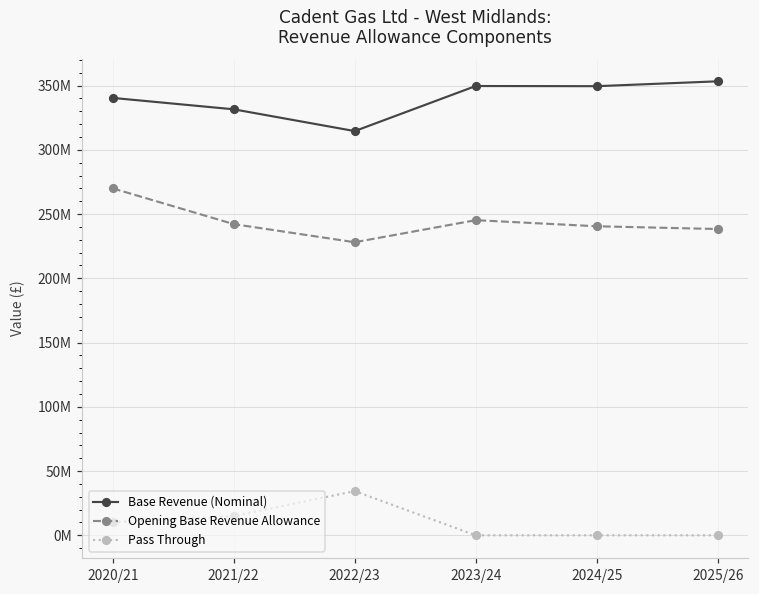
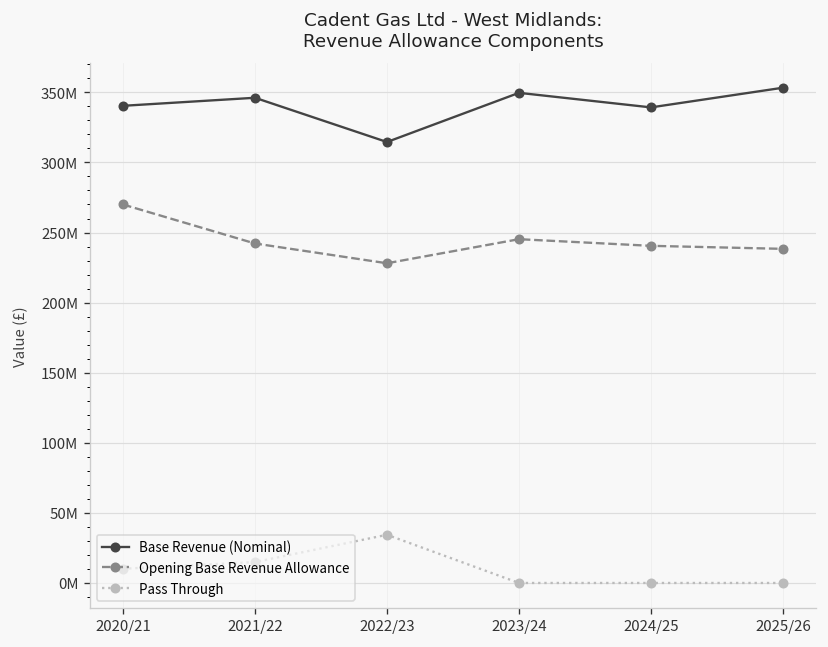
  {
    "Base Revenue (Nominal)": {
      "2020/21": 340000000,
-     "2021/22": 332000000,
+     "2021/22": 346000000,
      "2022/23": 315000000,
      "2023/24": 350000000,
-     "2024/25": 350000000,
+     "2024/25": 339000000,
      "2025/26": 353000000
    },
    "Opening Base Revenue Allowance": {
      "2020/21": 270000000,
      "2021/22": 242000000,
      "2022/23": 228000000,
      "2023/24": 245000000,
      "2024/25": 241000000,
      "2025/26": 238000000
    },
    "Pass Through": {
      "2022/23": 34000000,
      "2023/24": 0,
      "2024/25": 0,
      "2025/26": 0
    }
  }
